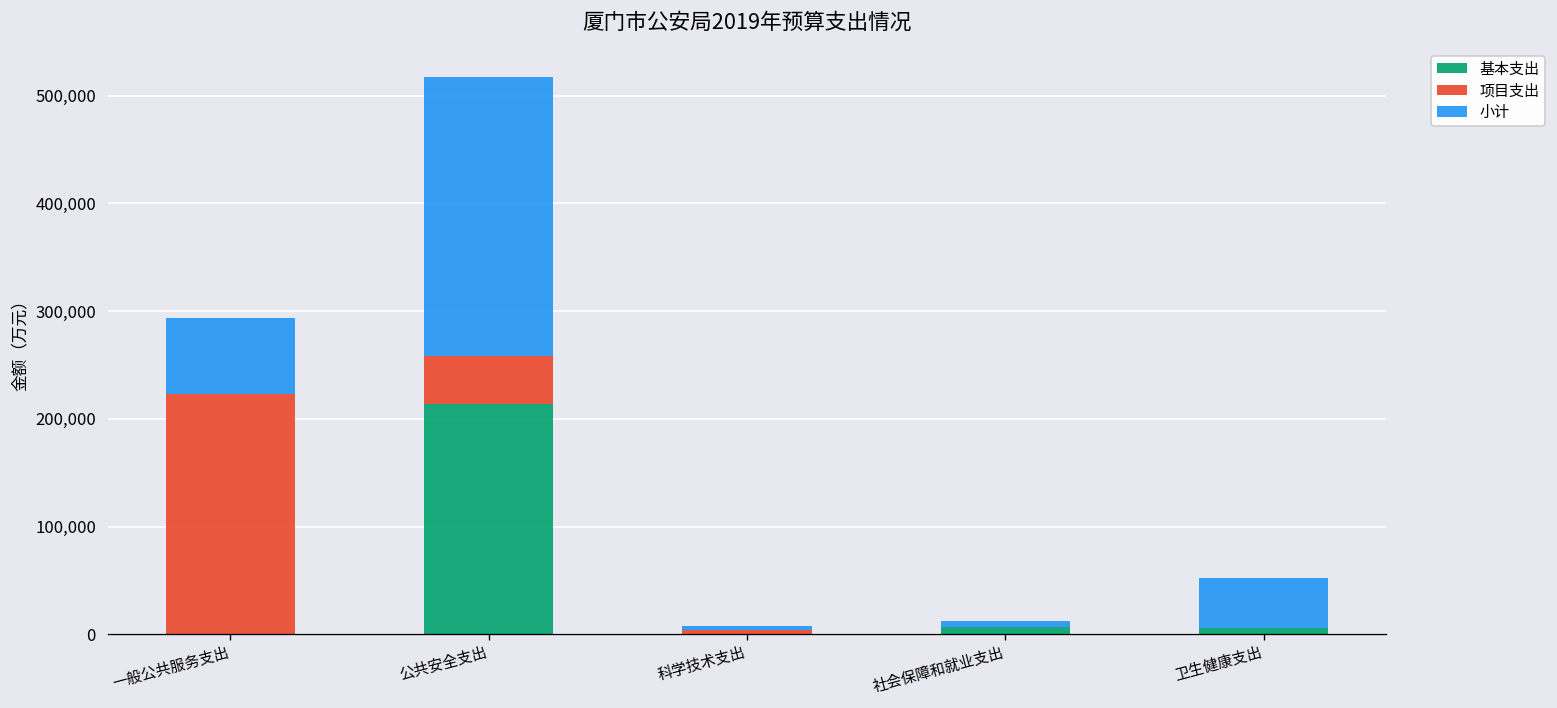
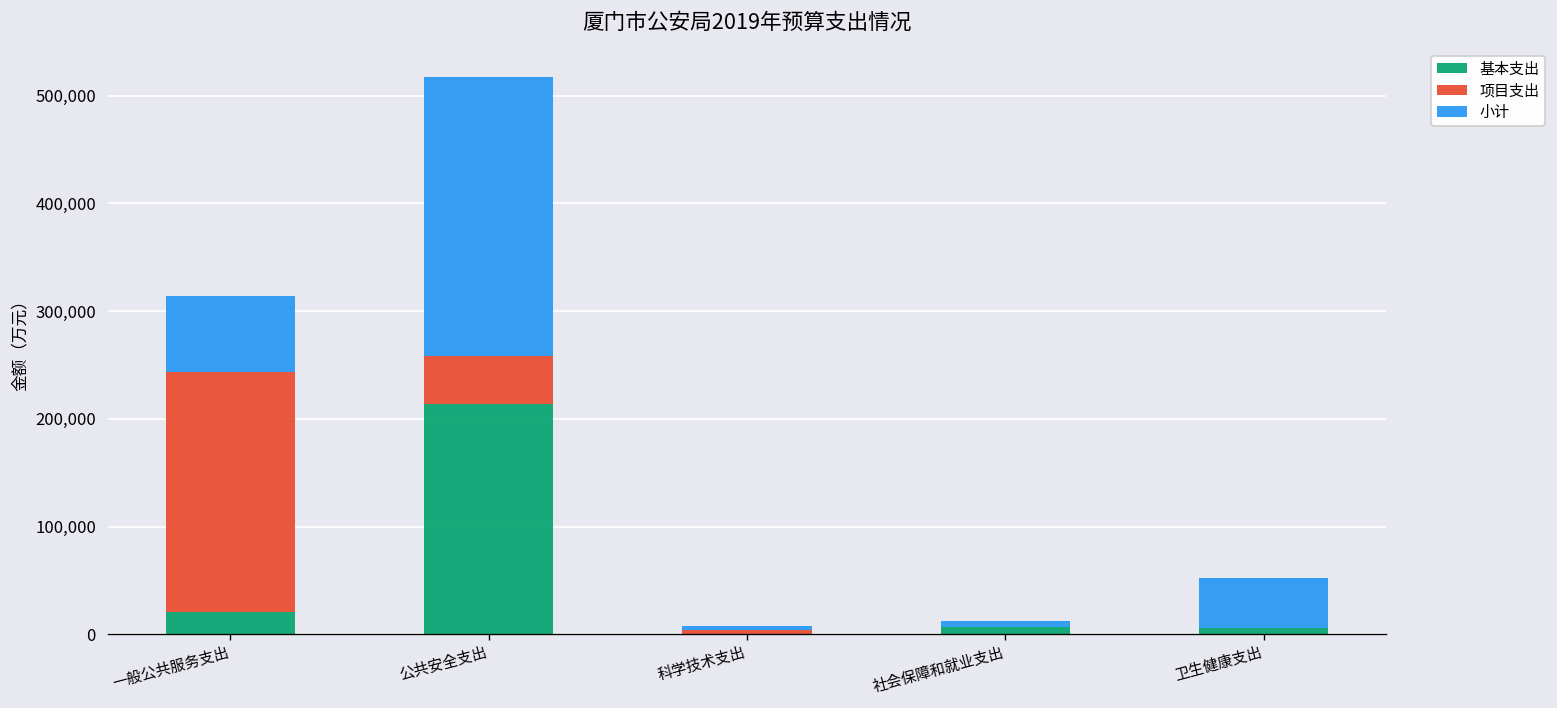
  {
    "基本支出": {
-     "一般公共服务支出": "0",
+     "一般公共服务支出": "20,000",
      "公共安全支出": "210,000",
      "科学技术支出": "0",
      "社会保障和就业支出": "10,000",
      "卫生健康支出": "10,000"
    },
    "项目支出": {
      "一般公共服务支出": "220,000",
      "公共安全支出": "50,000",
      "科学技术支出": "0",
      "卫生健康支出": "0"
    },
    "小计": {
      "一般公共服务支出": "70,000",
      "公共安全支出": "260,000",
      "科学技术支出": "0",
      "社会保障和就业支出": "10,000",
      "卫生健康支出": "50,000"
    }
  }
